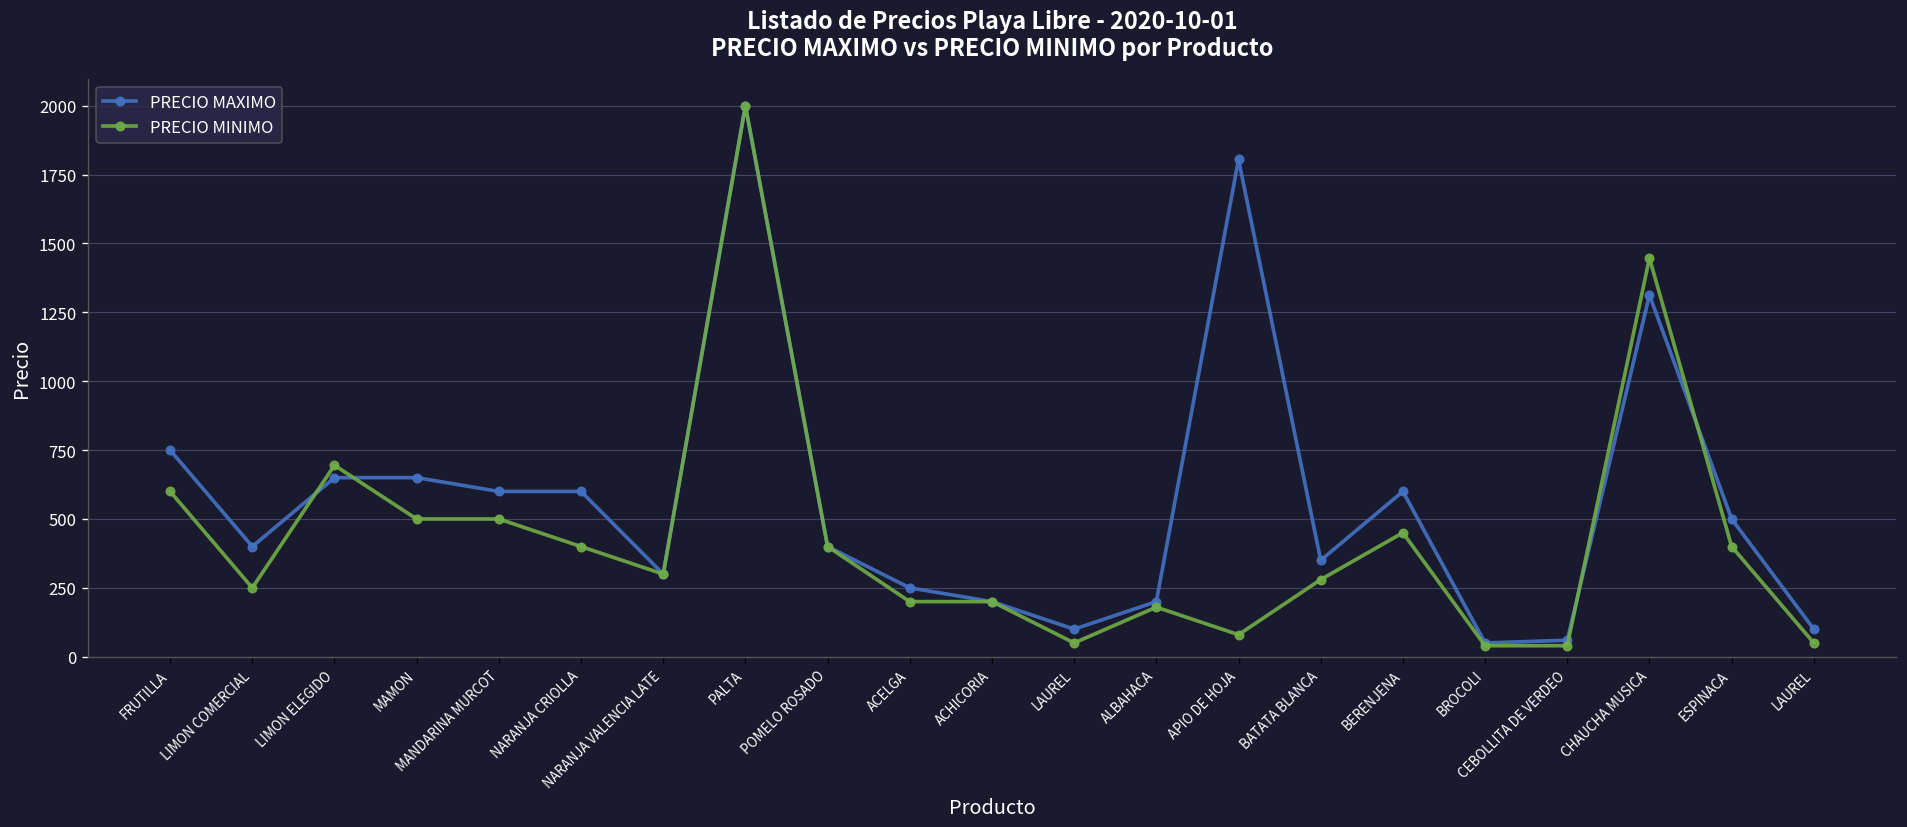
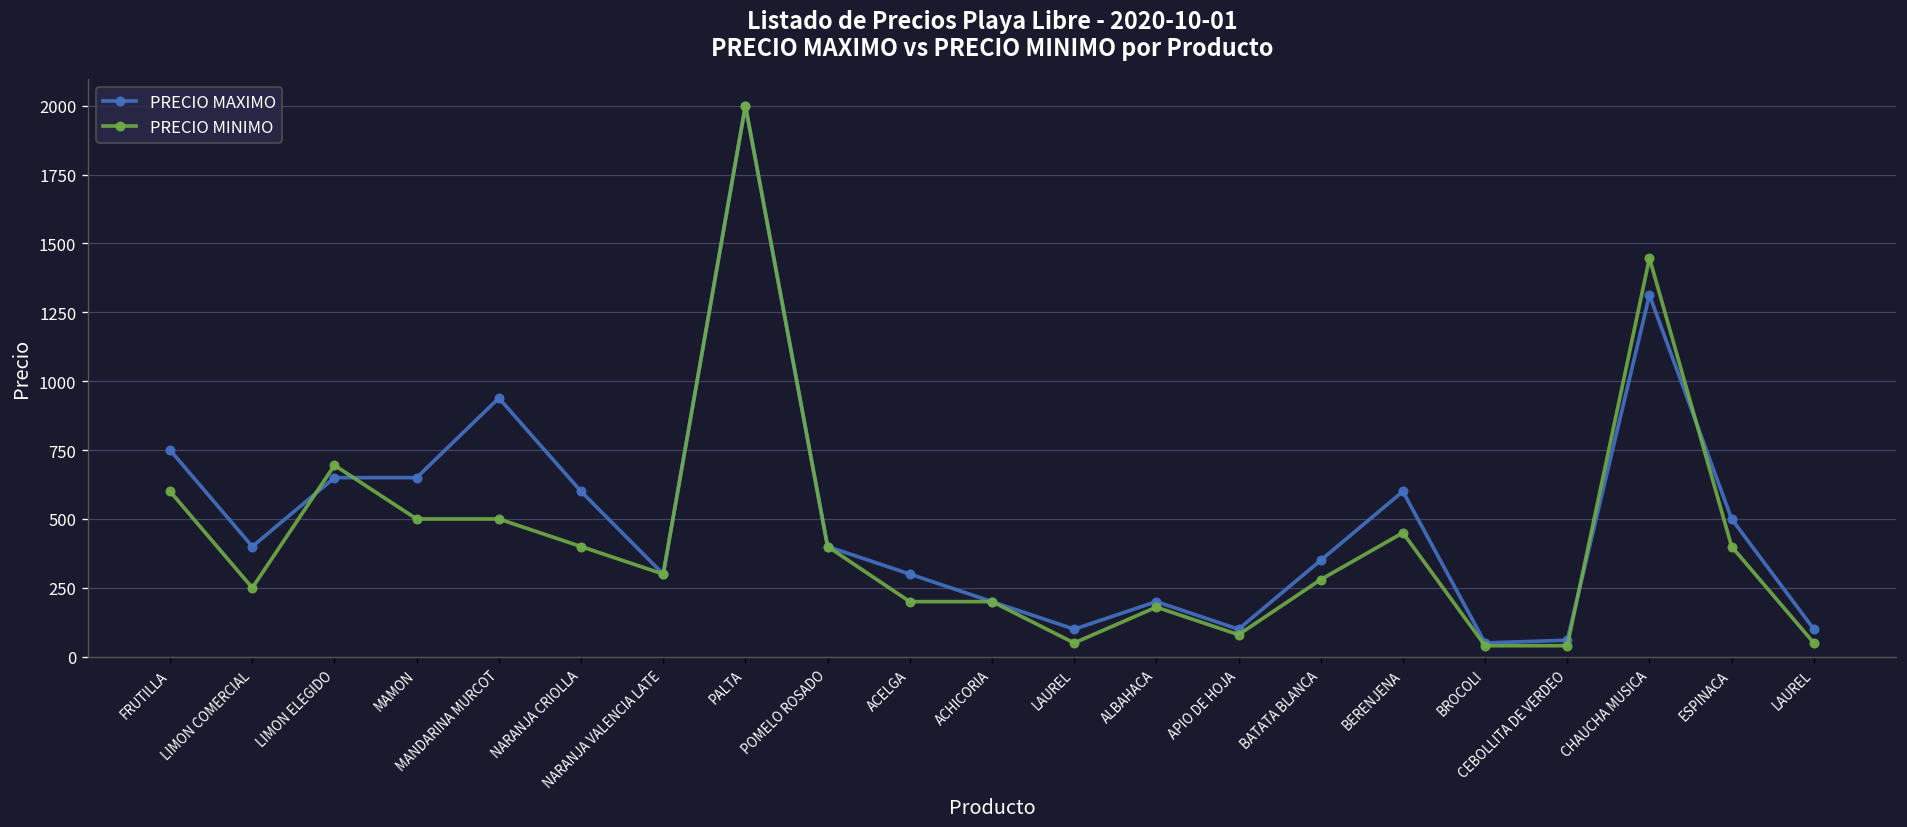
  {
    "PRECIO MAXIMO": {
      "FRUTILLA": 750,
      "LIMON COMERCIAL": 400,
      "LIMON ELEGIDO": 650,
      "MAMON": 650,
-     "MANDARINA MURCOT": 600,
+     "MANDARINA MURCOT": 940,
      "NARANJA CRIOLLA": 600,
-     "ACELGA": 250,
+     "ACELGA": 300,
      "ALBAHACA": 200,
-     "APIO DE HOJA": 1810,
+     "APIO DE HOJA": 100,
      "BATATA BLANCA": 350,
      "BERENJENA": 600,
      "CEBOLLITA DE VERDEO": 60,
      "CHAUCHA MUSICA": 1310,
      "ESPINACA": 500
    },
    "PRECIO MINIMO": {
      "FRUTILLA": 600,
      "LIMON COMERCIAL": 250,
      "LIMON ELEGIDO": 700,
      "MAMON": 500,
      "MANDARINA MURCOT": 500,
      "NARANJA CRIOLLA": 400,
      "ACELGA": 200,
      "ALBAHACA": 180,
      "APIO DE HOJA": 80,
      "BATATA BLANCA": 280,
      "BERENJENA": 450,
      "CEBOLLITA DE VERDEO": 40,
      "CHAUCHA MUSICA": 1450,
      "ESPINACA": 400
    }
  }
